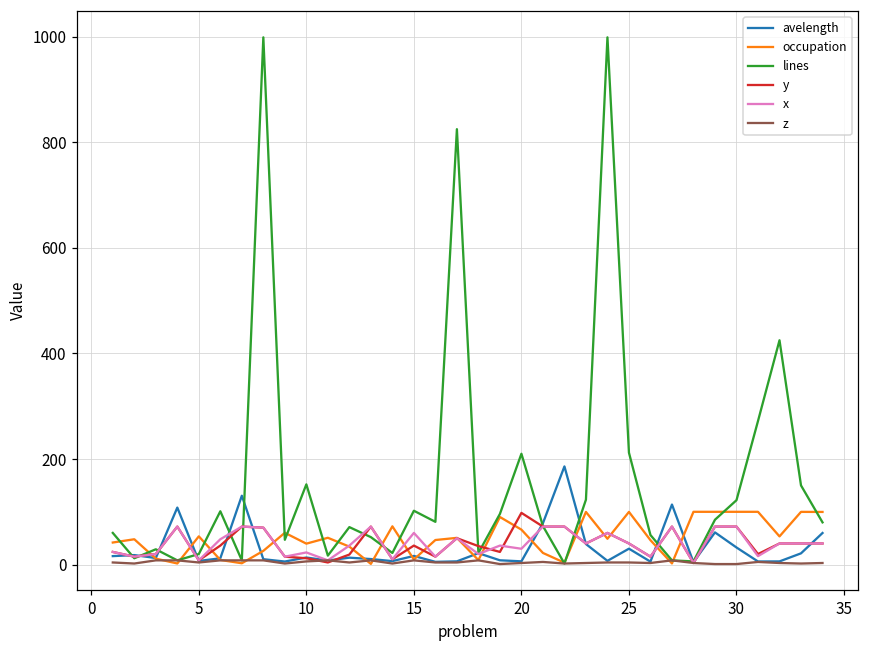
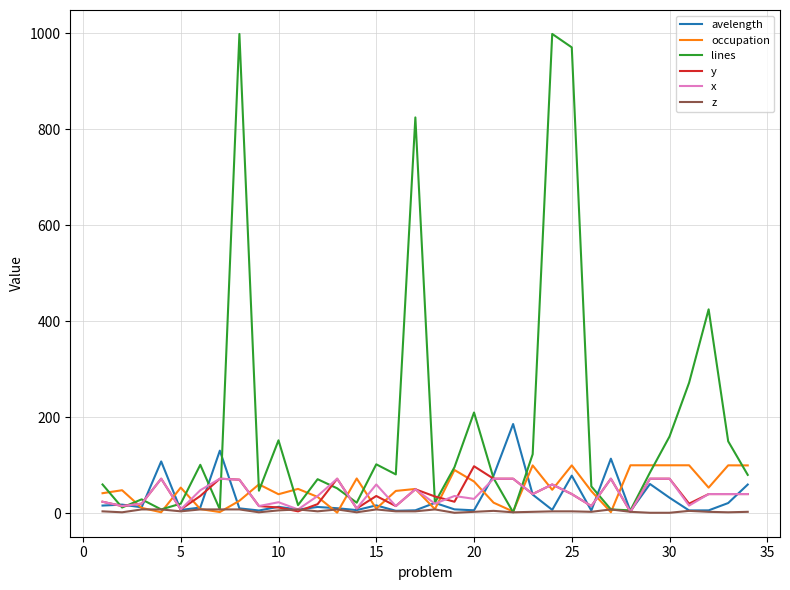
  {
    "avelength": {
      "15": 20,
-     "25": 30,
+     "25": 80,
      "30": 30
    },
    "occupation": {
      "5": 50,
      "10": 40,
      "20": 70,
      "25": 100,
      "30": 100
    },
    "lines": {
      "5": 20,
      "10": 150,
      "15": 100,
      "20": 210,
-     "25": 210,
-     "30": 120
+     "25": 970,
+     "30": 160
    },
    "y": {
      "15": 40,
      "20": 100
    },
    "x": {
      "10": 20,
      "15": 60,
      "20": 30
    },
    "z": {
      "10": 10,
      "25": 0,
      "30": 0
    }
  }
